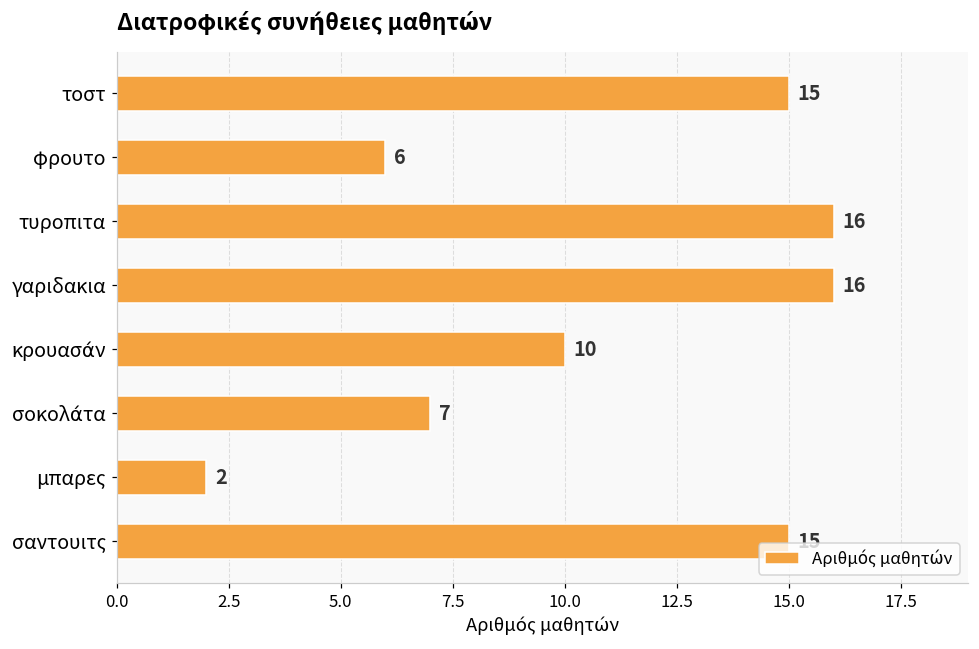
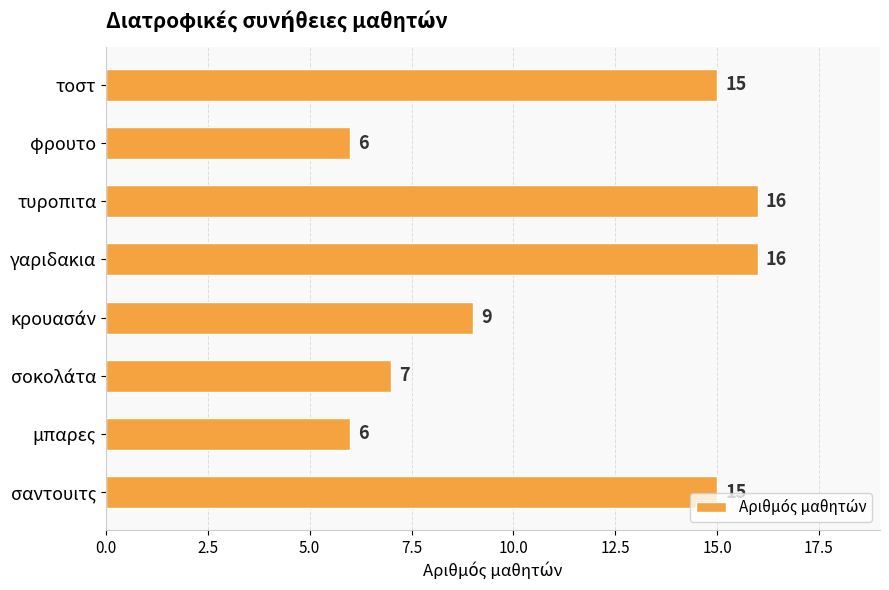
  {
    "τοστ": 15,
    "φρουτο": 6,
    "τυροπιτα": 16,
    "γαριδακια": 16,
-   "κρουασάν": 10,
+   "κρουασάν": 9,
    "σοκολάτα": 7,
-   "μπαρες": 2
+   "μπαρες": 6
  }
